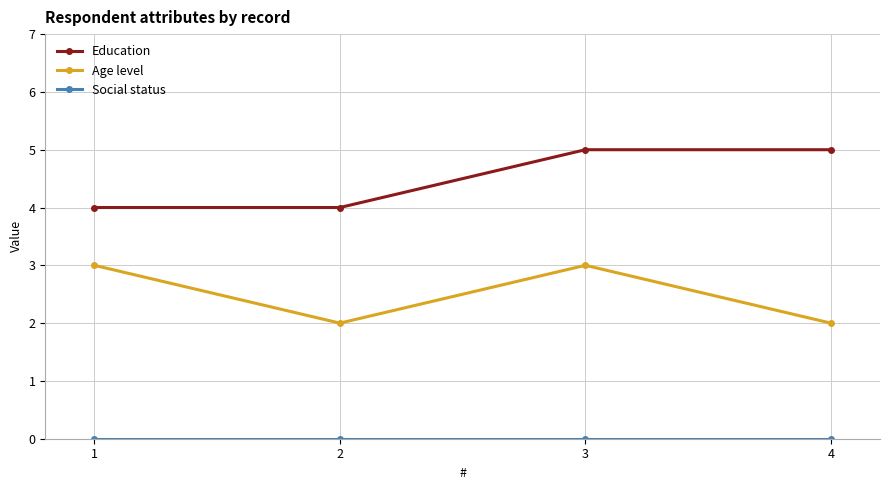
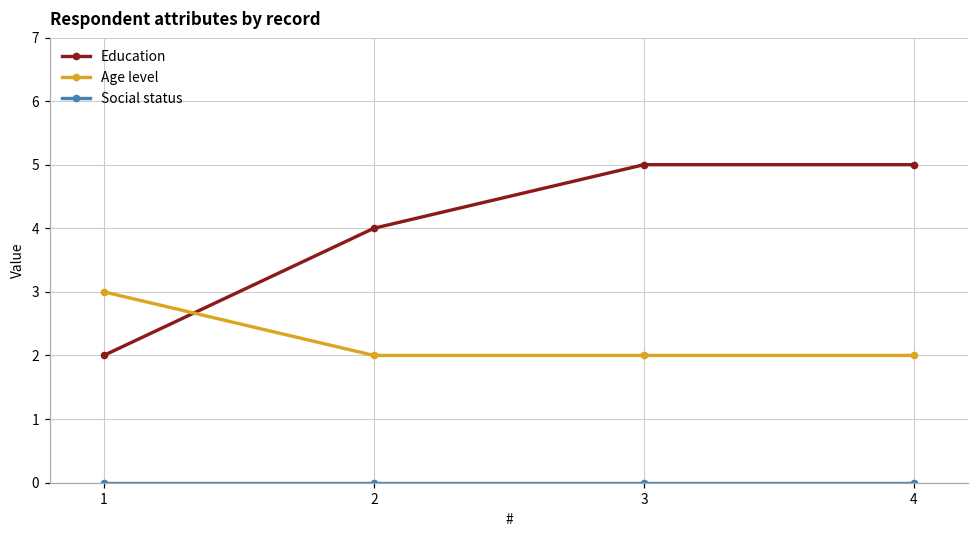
  {
    "Education": {
-     "1": 4,
+     "1": 2,
      "2": 4,
      "3": 5,
      "4": 5
    },
    "Age level": {
      "1": 3,
      "2": 2,
-     "3": 3,
+     "3": 2,
      "4": 2
    },
    "Social status": {
      "1": 0,
      "2": 0,
      "3": 0,
      "4": 0
    }
  }
